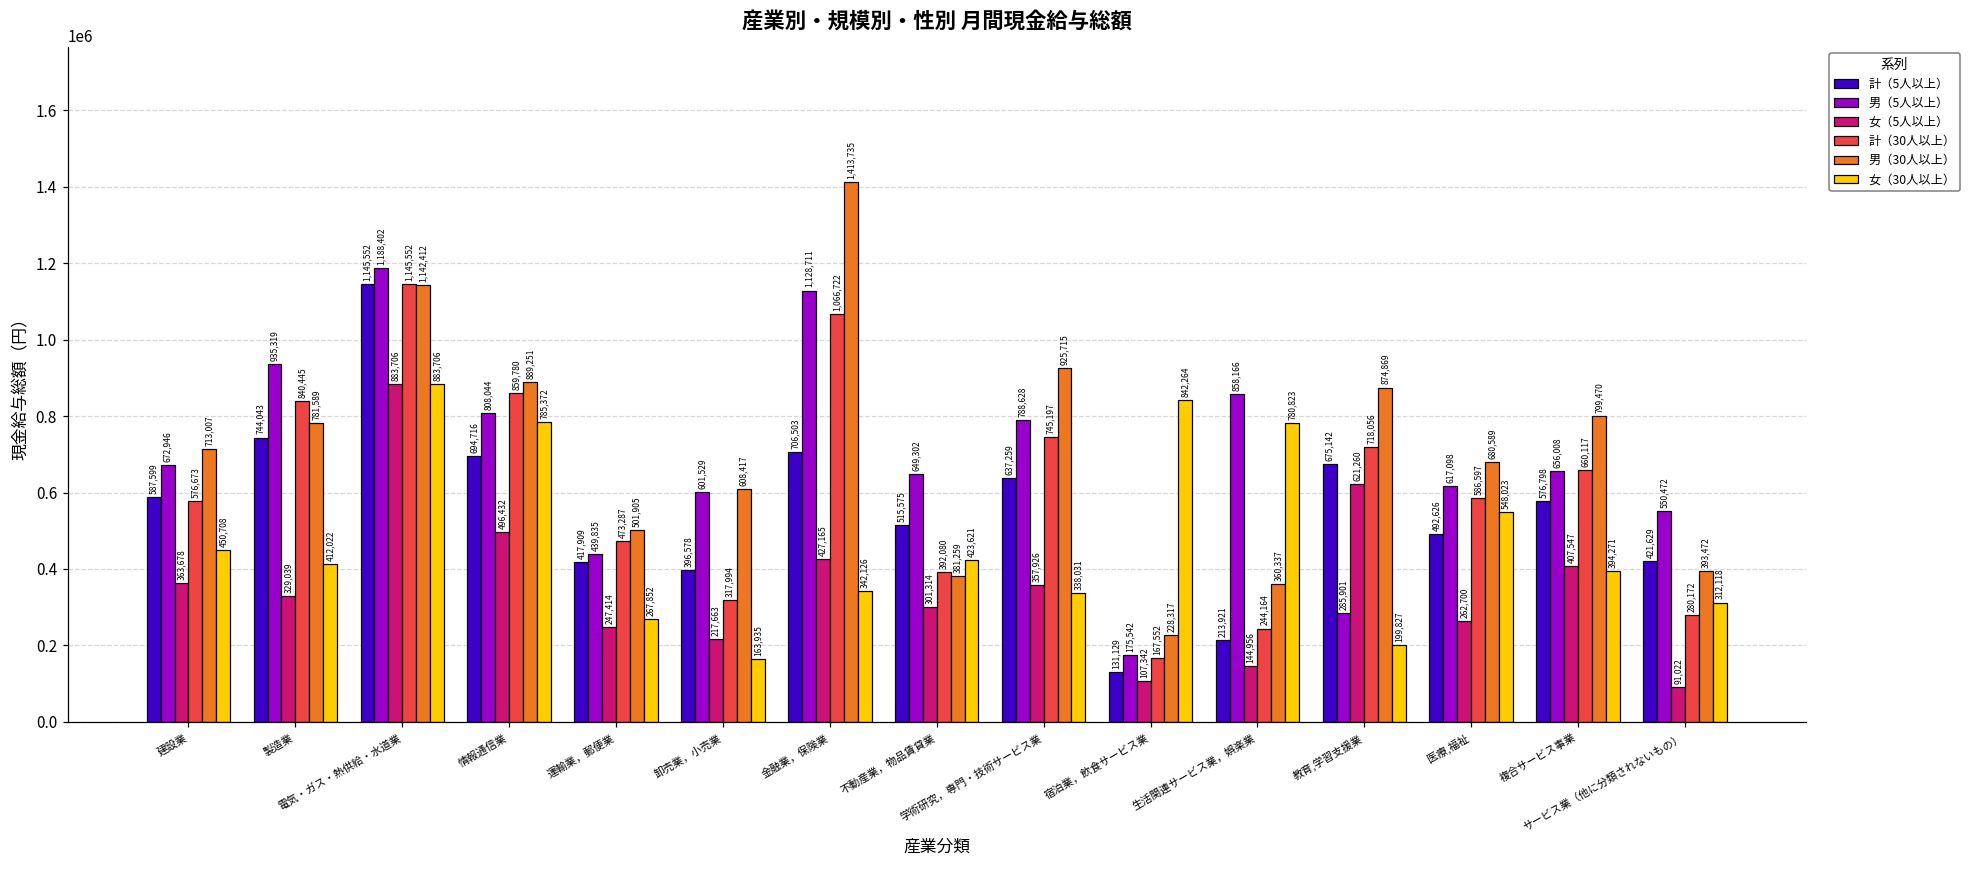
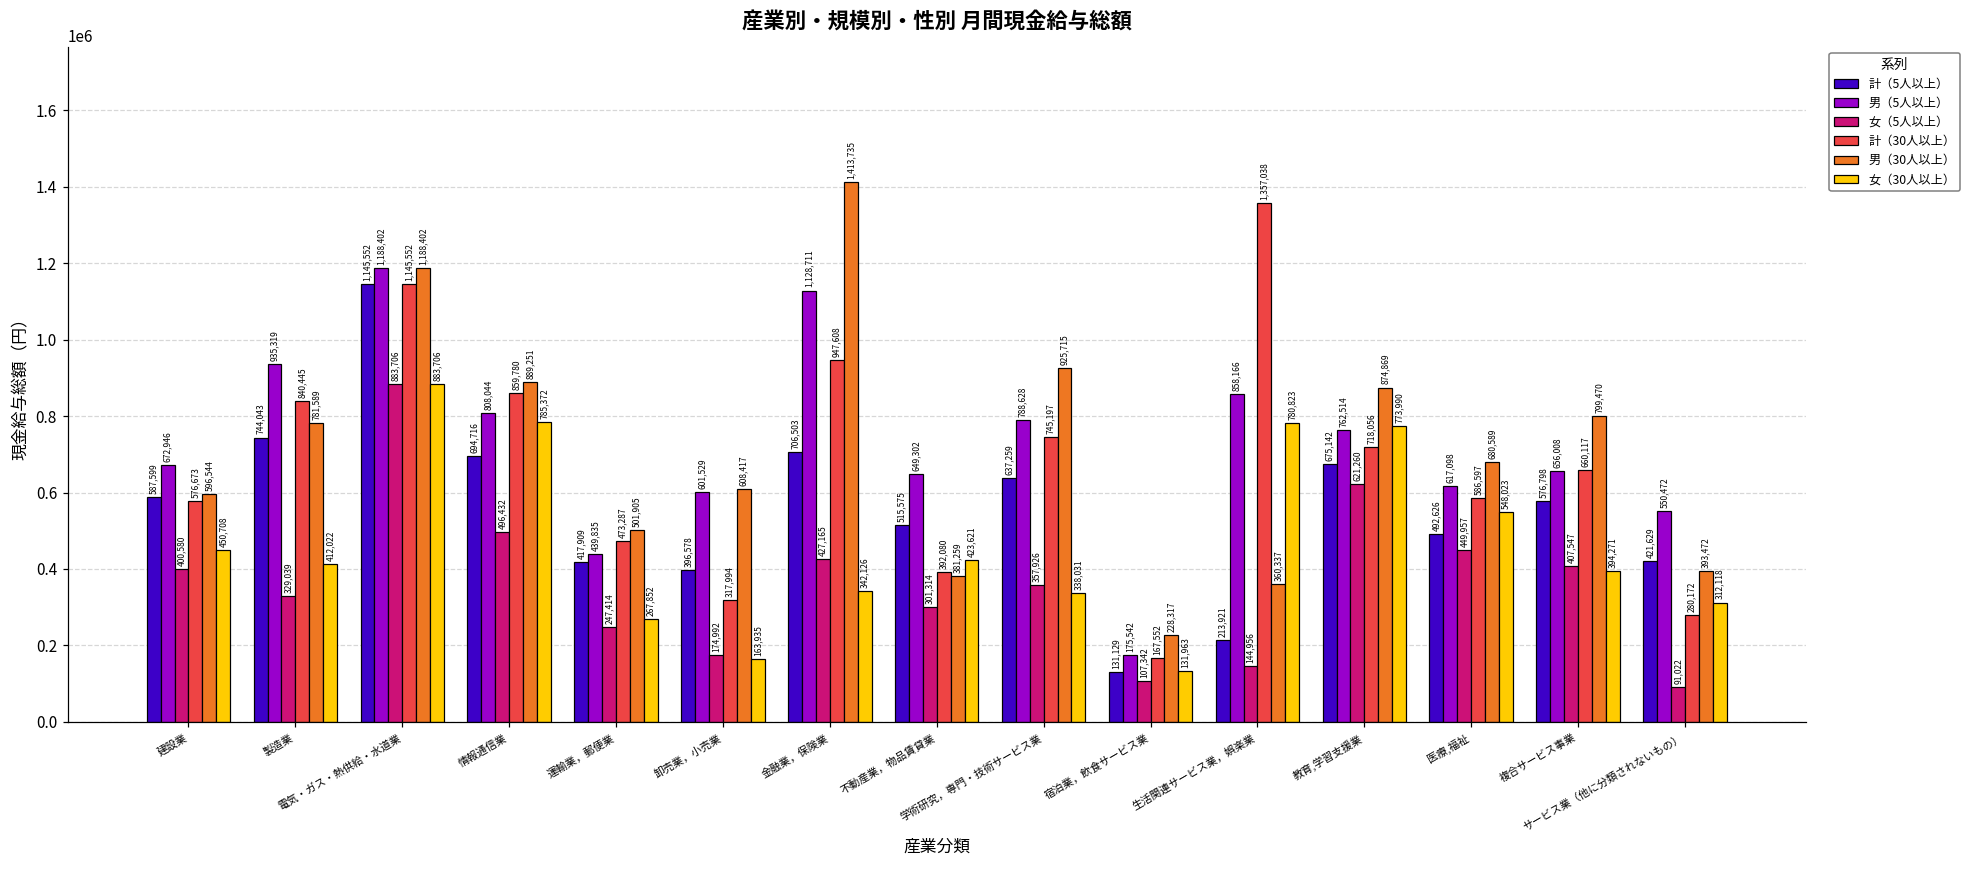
  {
    "計（5人以上）": {
      "建設業": "587,599",
      "製造業": "744,043",
      "電気・ガス・熱供給・水道業": "1,145,552",
      "情報通信業": "694,716",
      "運輸業，郵便業": "417,909",
      "卸売業，小売業": "396,578",
      "金融業，保険業": "706,503",
      "不動産業，物品賃貸業": "515,575",
      "学術研究，専門・技術サービス業": "637,259",
      "宿泊業，飲食サービス業": "131,129",
      "生活関連サービス業，娯楽業": "213,921",
      "教育,学習支援業": "675,142",
      "医療,福祉": "492,626",
      "複合サービス事業": "576,798",
      "サービス業（他に分類されないもの）": "421,629"
    },
    "男（5人以上）": {
      "建設業": "672,946",
      "製造業": "935,319",
      "電気・ガス・熱供給・水道業": "1,188,402",
      "情報通信業": "808,044",
      "運輸業，郵便業": "439,835",
      "卸売業，小売業": "601,529",
      "金融業，保険業": "1,128,711",
      "不動産業，物品賃貸業": "649,302",
      "学術研究，専門・技術サービス業": "788,628",
      "宿泊業，飲食サービス業": "175,542",
      "生活関連サービス業，娯楽業": "858,166",
-     "教育,学習支援業": "285,901",
+     "教育,学習支援業": "762,514",
      "医療,福祉": "617,098",
      "複合サービス事業": "656,008",
      "サービス業（他に分類されないもの）": "550,472"
    },
    "女（5人以上）": {
-     "建設業": "363,678",
+     "建設業": "400,580",
      "製造業": "329,039",
      "電気・ガス・熱供給・水道業": "883,706",
      "情報通信業": "496,432",
      "運輸業，郵便業": "247,414",
-     "卸売業，小売業": "217,663",
+     "卸売業，小売業": "174,992",
      "金融業，保険業": "427,165",
      "不動産業，物品賃貸業": "301,314",
      "学術研究，専門・技術サービス業": "357,926",
      "宿泊業，飲食サービス業": "107,342",
      "生活関連サービス業，娯楽業": "144,956",
      "教育,学習支援業": "621,260",
-     "医療,福祉": "262,700",
+     "医療,福祉": "449,957",
      "複合サービス事業": "407,547",
      "サービス業（他に分類されないもの）": "91,022"
    },
    "計（30人以上）": {
      "建設業": "576,673",
      "製造業": "840,445",
      "電気・ガス・熱供給・水道業": "1,145,552",
      "情報通信業": "859,780",
      "運輸業，郵便業": "473,287",
      "卸売業，小売業": "317,994",
-     "金融業，保険業": "1,066,722",
+     "金融業，保険業": "947,608",
      "不動産業，物品賃貸業": "392,080",
      "学術研究，専門・技術サービス業": "745,197",
      "宿泊業，飲食サービス業": "167,552",
-     "生活関連サービス業，娯楽業": "244,164",
+     "生活関連サービス業，娯楽業": "1,357,038",
      "教育,学習支援業": "718,056",
      "医療,福祉": "586,597",
      "複合サービス事業": "660,117",
      "サービス業（他に分類されないもの）": "280,172"
    },
    "男（30人以上）": {
-     "建設業": "713,007",
+     "建設業": "596,544",
      "製造業": "781,589",
-     "電気・ガス・熱供給・水道業": "1,142,412",
+     "電気・ガス・熱供給・水道業": "1,188,402",
      "情報通信業": "889,251",
      "運輸業，郵便業": "501,905",
      "卸売業，小売業": "608,417",
      "金融業，保険業": "1,413,735",
      "不動産業，物品賃貸業": "381,259",
      "学術研究，専門・技術サービス業": "925,715",
      "宿泊業，飲食サービス業": "228,317",
      "生活関連サービス業，娯楽業": "360,337",
      "教育,学習支援業": "874,869",
      "医療,福祉": "680,589",
      "複合サービス事業": "799,470",
      "サービス業（他に分類されないもの）": "393,472"
    },
    "女（30人以上）": {
      "建設業": "450,708",
      "製造業": "412,022",
      "電気・ガス・熱供給・水道業": "883,706",
      "情報通信業": "785,372",
      "運輸業，郵便業": "267,852",
      "卸売業，小売業": "163,935",
      "金融業，保険業": "342,126",
      "不動産業，物品賃貸業": "423,621",
      "学術研究，専門・技術サービス業": "338,031",
-     "宿泊業，飲食サービス業": "842,264",
+     "宿泊業，飲食サービス業": "131,963",
      "生活関連サービス業，娯楽業": "780,823",
-     "教育,学習支援業": "199,827",
+     "教育,学習支援業": "773,990",
      "医療,福祉": "548,023",
      "複合サービス事業": "394,271",
      "サービス業（他に分類されないもの）": "312,118"
    }
  }
